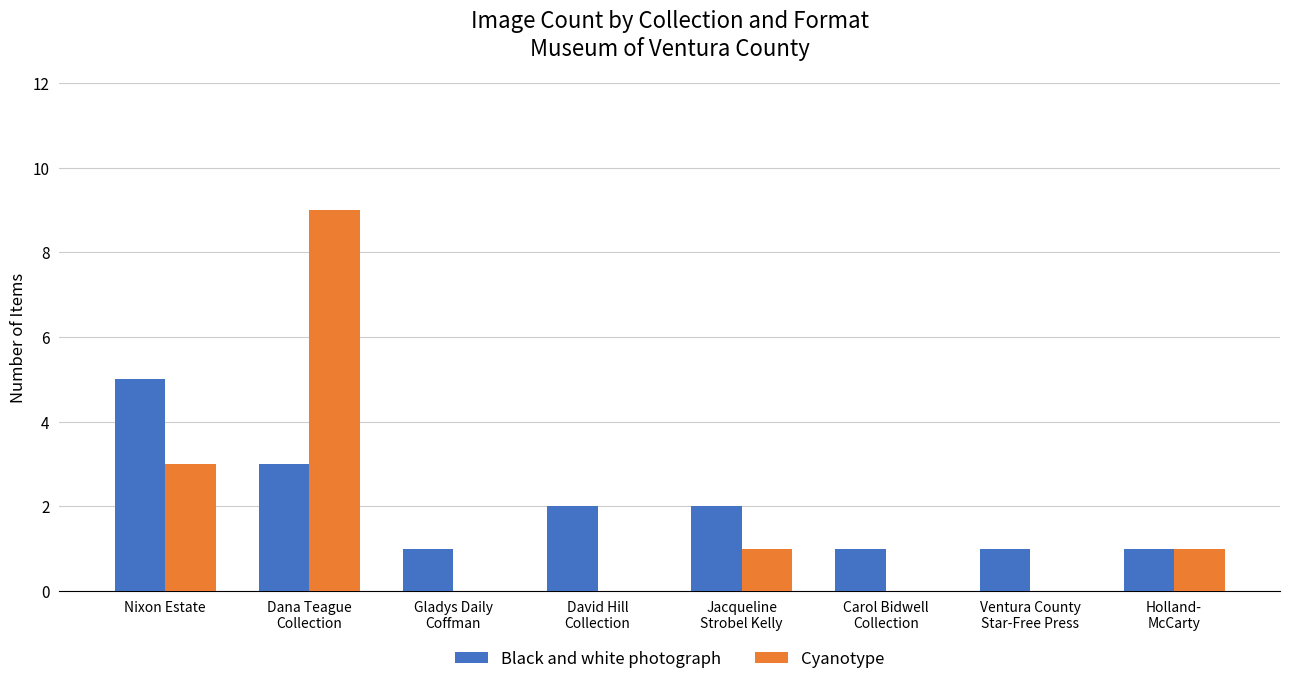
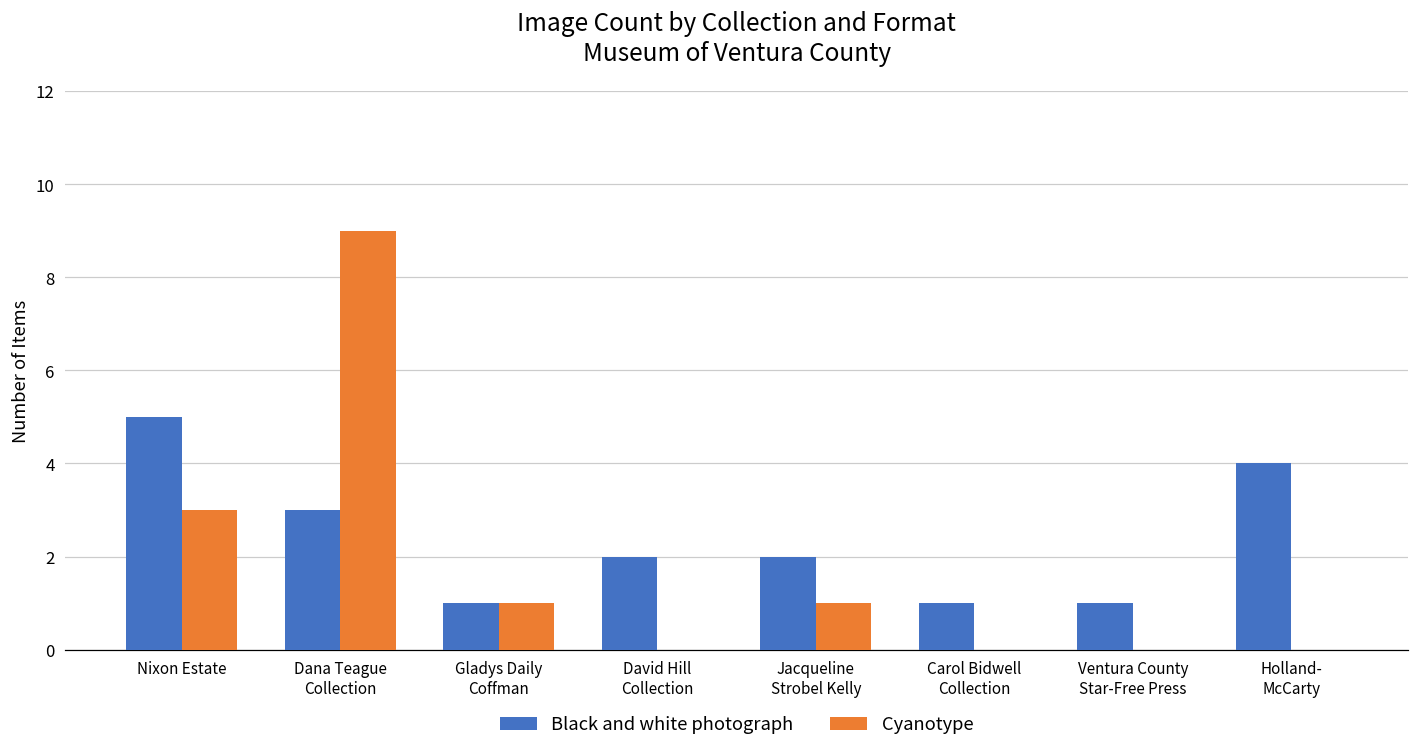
  {
    "Black and white photograph": {
      "Nixon Estate": 5,
      "Dana Teague Collection": 3,
      "Gladys Daily Coffman": 1,
      "David Hill Collection": 2,
      "Jacqueline Strobel Kelly": 2,
      "Carol Bidwell Collection": 1,
      "Ventura County Star-Free Press": 1,
-     "Holland- McCarty": 1
+     "Holland- McCarty": 4
    },
    "Cyanotype": {
      "Nixon Estate": 3,
      "Dana Teague Collection": 9,
-     "Gladys Daily Coffman": 0,
+     "Gladys Daily Coffman": 1,
      "David Hill Collection": 0,
      "Jacqueline Strobel Kelly": 1,
      "Carol Bidwell Collection": 0,
      "Ventura County Star-Free Press": 0,
-     "Holland- McCarty": 1
+     "Holland- McCarty": 0
    }
  }
